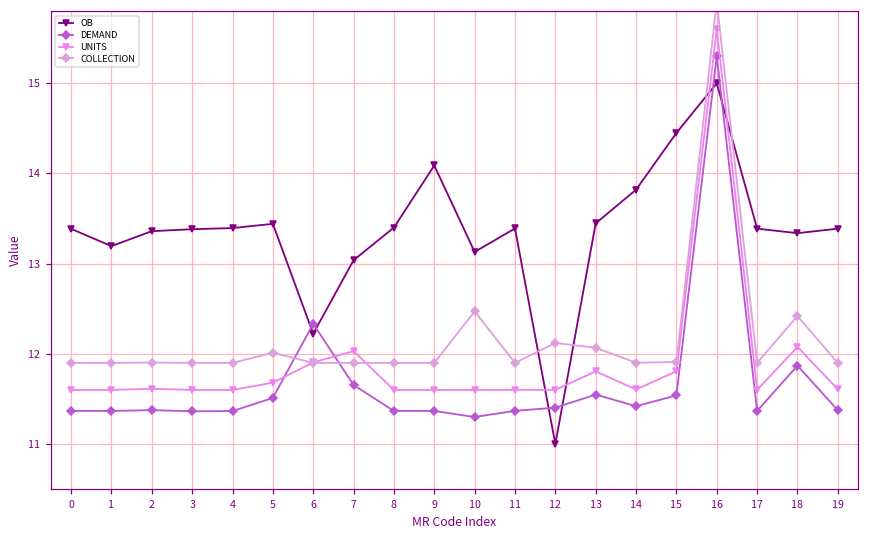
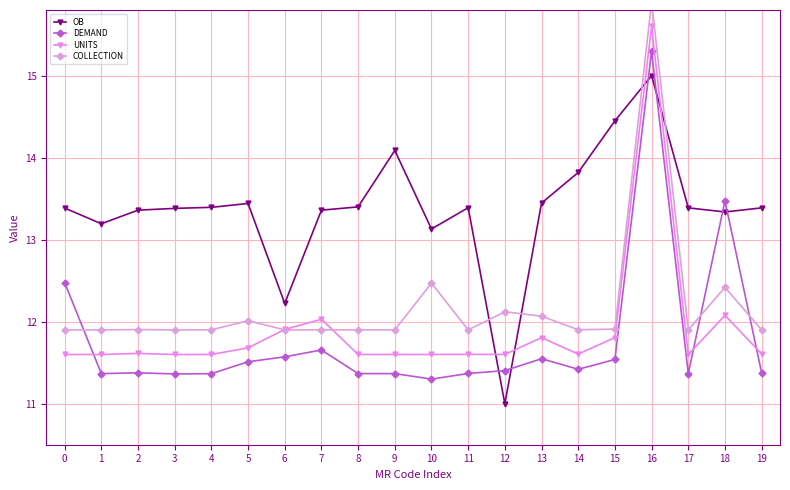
  {
    "OB": {
      "0": 13.4,
      "1": 13.2,
      "2": 13.4,
      "3": 13.4,
      "4": 13.4,
      "5": 13.4,
      "6": 12.2,
-     "7": 13.0,
+     "7": 13.4,
      "8": 13.4,
      "9": 14.1,
      "10": 13.1,
      "11": 13.4,
      "12": 11.0,
      "13": 13.4,
      "14": 13.8,
      "15": 14.4,
      "16": 15.0,
      "17": 13.4,
      "18": 13.3,
      "19": 13.4
    },
    "DEMAND": {
-     "0": 11.4,
+     "0": 12.5,
      "1": 11.4,
      "2": 11.4,
      "3": 11.4,
      "4": 11.4,
      "5": 11.5,
-     "6": 12.3,
+     "6": 11.6,
      "7": 11.7,
      "8": 11.4,
      "9": 11.4,
      "10": 11.3,
      "11": 11.4,
      "12": 11.4,
      "13": 11.5,
      "14": 11.4,
      "15": 11.5,
      "16": 15.3,
      "17": 11.4,
-     "18": 11.9,
+     "18": 13.5,
      "19": 11.4
    }
  }
